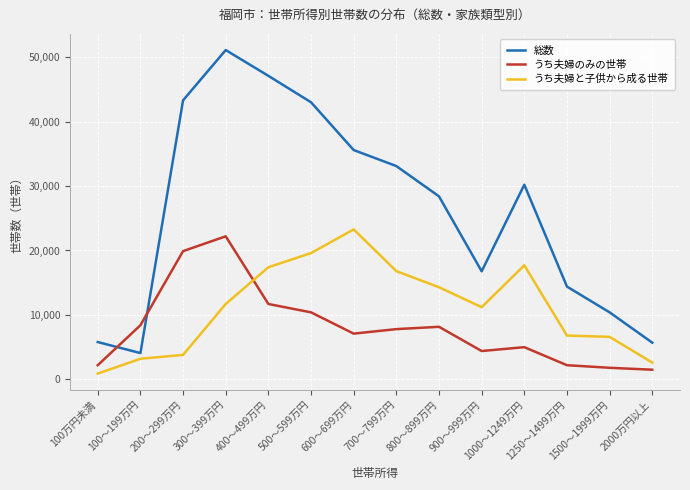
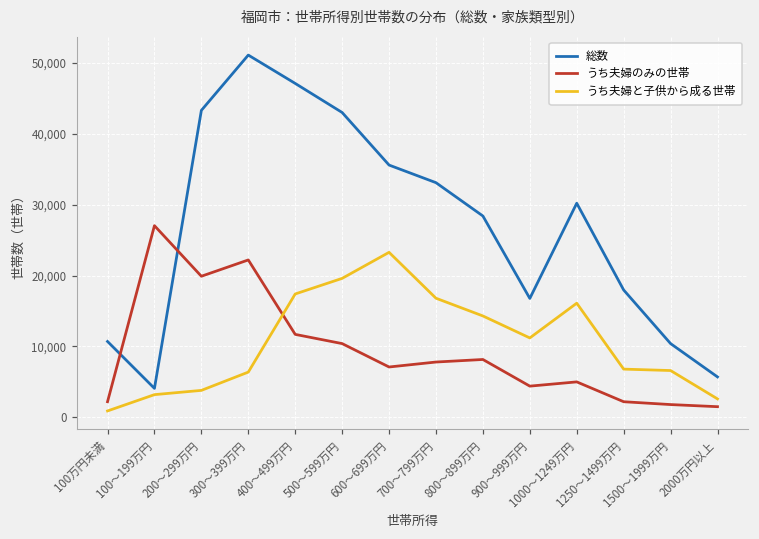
  {
    "総数": {
-     "100万円未満": "6,000",
+     "100万円未満": "11,000",
      "100～199万円": "4,000",
      "200～299万円": "43,000",
      "300～399万円": "51,000",
      "400～499万円": "47,000",
      "500～599万円": "43,000",
      "600～699万円": "36,000",
      "700～799万円": "33,000",
      "800～899万円": "28,000",
      "900～999万円": "17,000",
      "1000～1249万円": "30,000",
-     "1250～1499万円": "14,000",
+     "1250～1499万円": "18,000",
      "1500～1999万円": "10,000",
      "2000万円以上": "6,000"
    },
    "うち夫婦のみの世帯": {
      "100万円未満": "2,000",
-     "100～199万円": "8,000",
+     "100～199万円": "27,000",
      "200～299万円": "20,000",
      "300～399万円": "22,000",
      "400～499万円": "12,000",
      "500～599万円": "10,000",
      "600～699万円": "7,000",
      "700～799万円": "8,000",
      "800～899万円": "8,000",
      "900～999万円": "4,000",
      "1000～1249万円": "5,000",
      "1250～1499万円": "2,000",
      "1500～1999万円": "2,000",
      "2000万円以上": "2,000"
    },
    "うち夫婦と子供から成る世帯": {
      "100万円未満": "1,000",
      "100～199万円": "3,000",
      "200～299万円": "4,000",
-     "300～399万円": "12,000",
+     "300～399万円": "6,000",
      "400～499万円": "17,000",
      "500～599万円": "20,000",
      "600～699万円": "23,000",
      "700～799万円": "17,000",
      "800～899万円": "14,000",
      "900～999万円": "11,000",
-     "1000～1249万円": "18,000",
+     "1000～1249万円": "16,000",
      "1250～1499万円": "7,000",
      "1500～1999万円": "7,000",
      "2000万円以上": "3,000"
    }
  }
